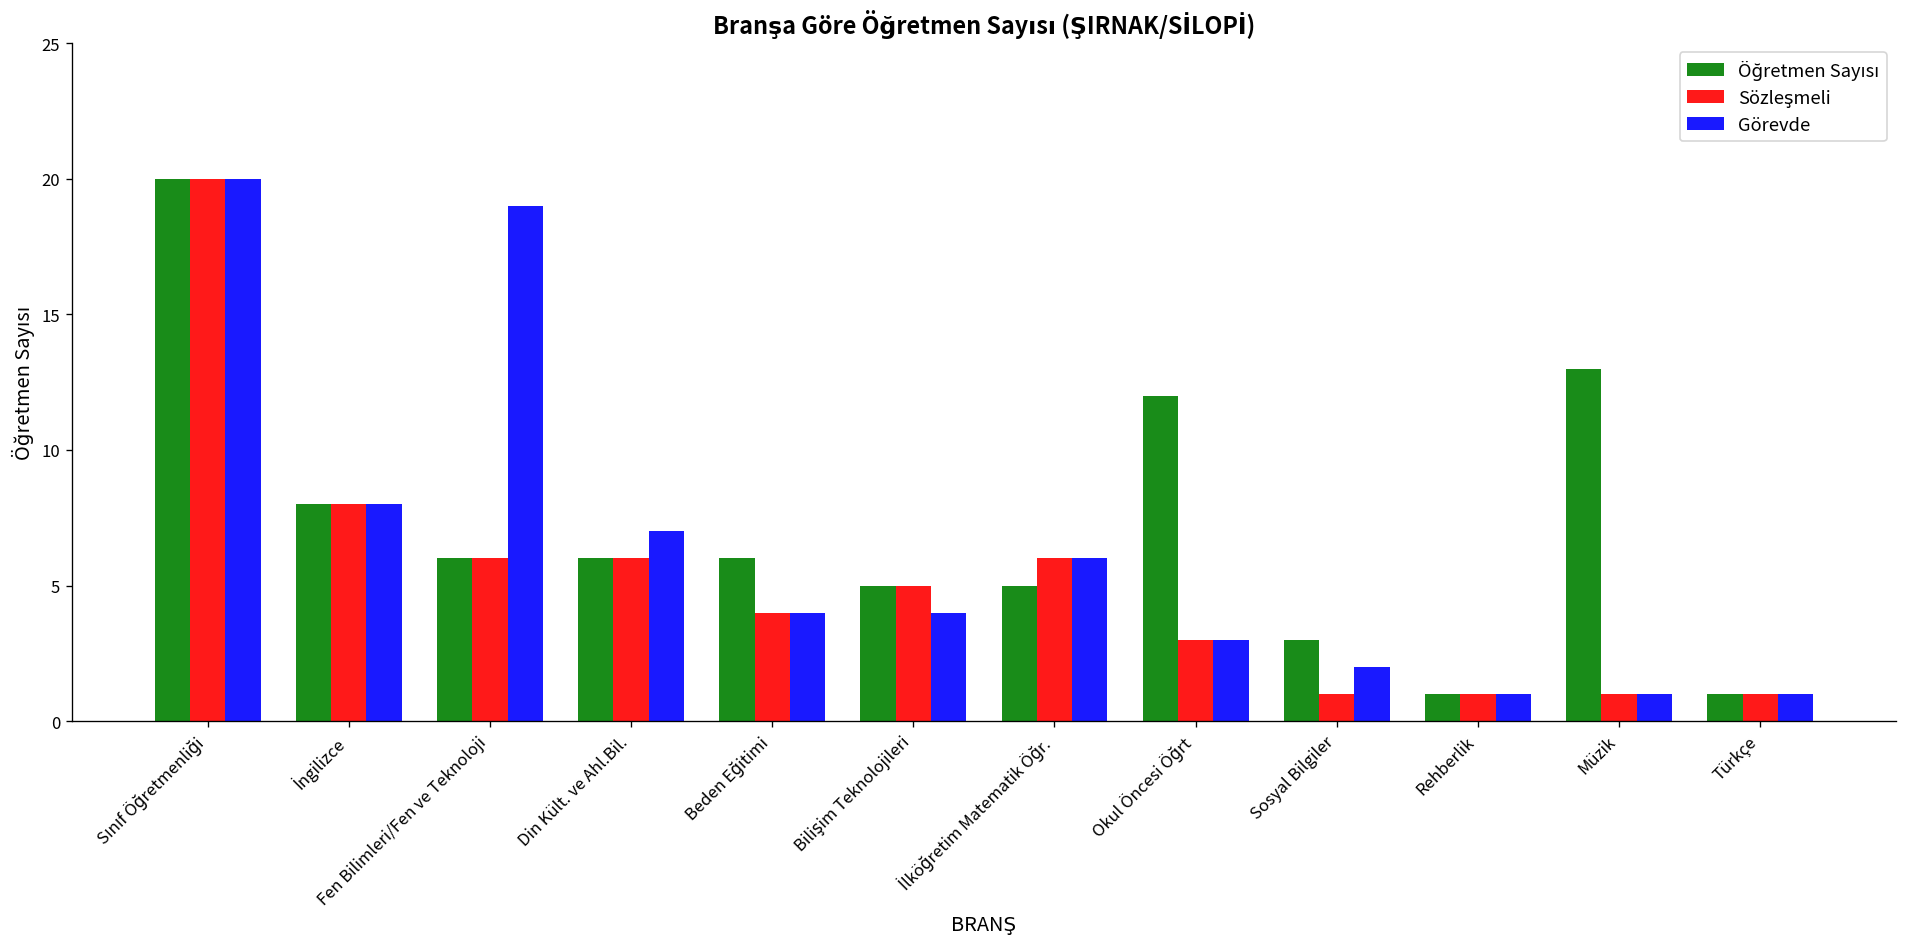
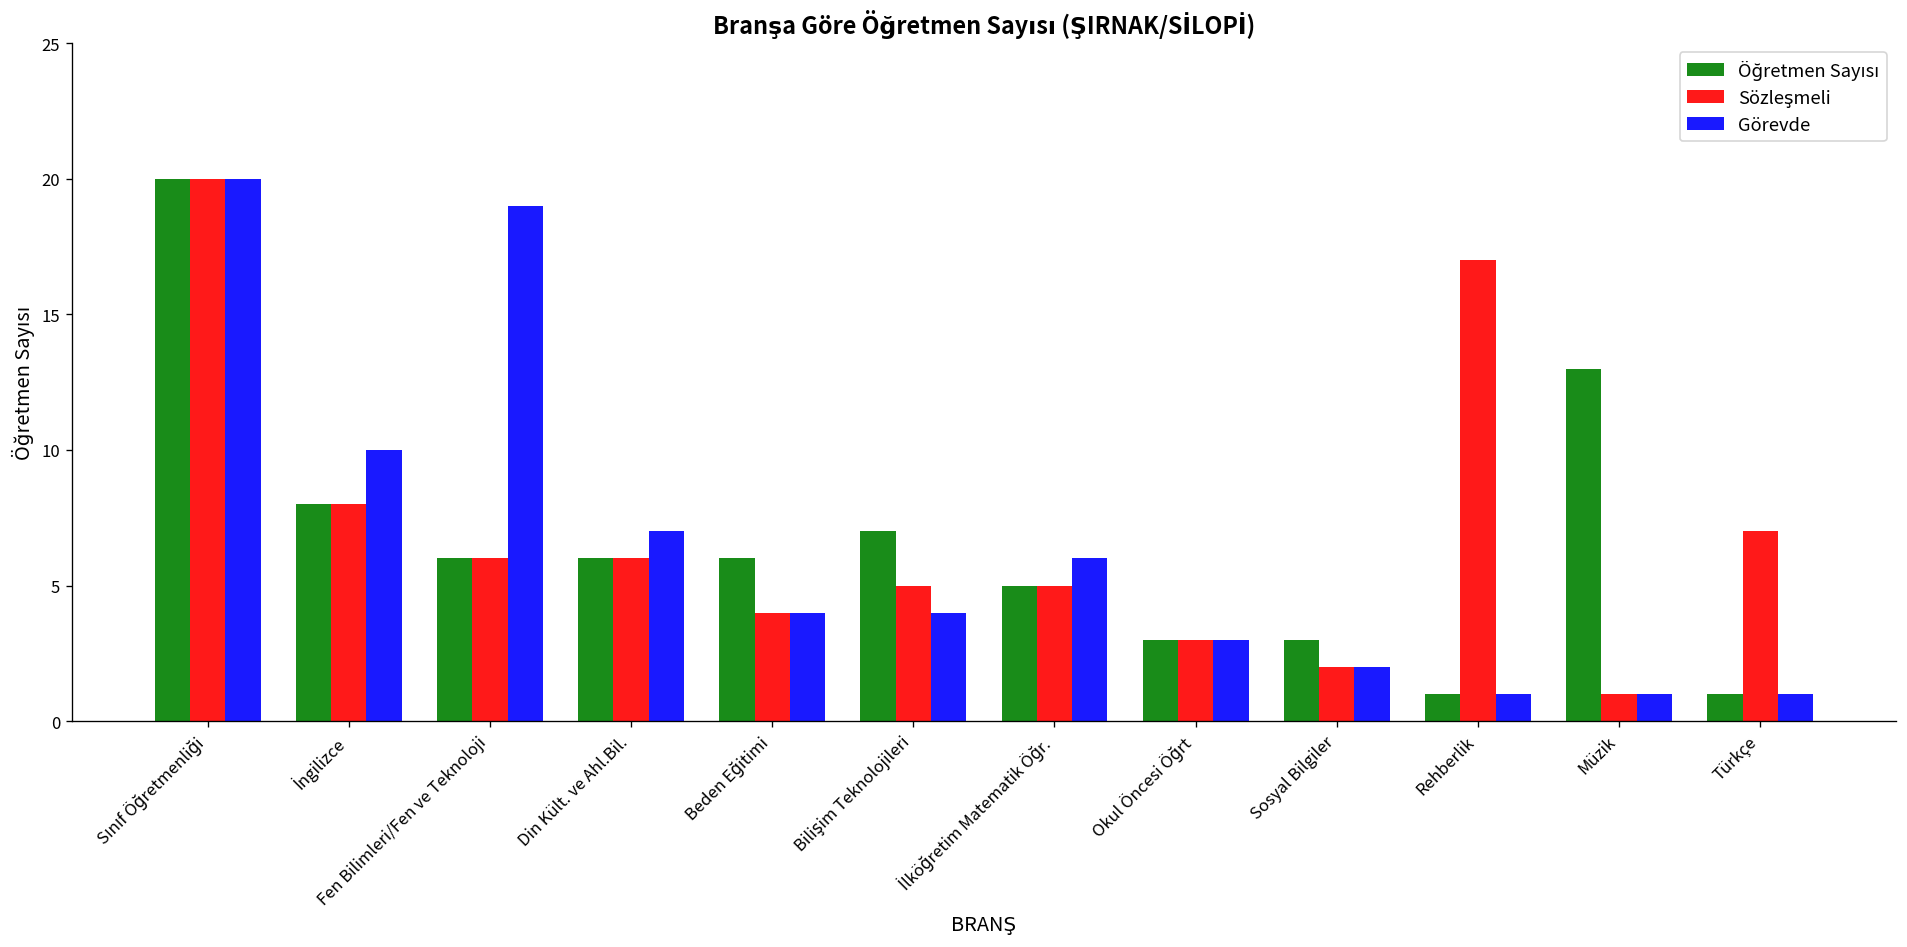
  {
    "Öğretmen Sayısı": {
      "Sınıf Öğretmenliği": 20,
      "İngilizce": 8,
      "Fen Bilimleri/Fen ve Teknoloji": 6,
      "Din Kült. ve Ahl.Bil.": 6,
      "Beden Eğitimi": 6,
-     "Bilişim Teknolojileri": 5,
+     "Bilişim Teknolojileri": 7,
      "İlköğretim Matematik Öğr.": 5,
-     "Okul Öncesi Öğrt": 12,
+     "Okul Öncesi Öğrt": 3,
      "Sosyal Bilgiler": 3,
      "Rehberlik": 1,
      "Müzik": 13,
      "Türkçe": 1
    },
    "Sözleşmeli": {
      "Sınıf Öğretmenliği": 20,
      "İngilizce": 8,
      "Fen Bilimleri/Fen ve Teknoloji": 6,
      "Din Kült. ve Ahl.Bil.": 6,
      "Beden Eğitimi": 4,
      "Bilişim Teknolojileri": 5,
-     "İlköğretim Matematik Öğr.": 6,
+     "İlköğretim Matematik Öğr.": 5,
      "Okul Öncesi Öğrt": 3,
-     "Sosyal Bilgiler": 1,
-     "Rehberlik": 1,
+     "Sosyal Bilgiler": 2,
+     "Rehberlik": 17,
      "Müzik": 1,
-     "Türkçe": 1
+     "Türkçe": 7
    },
    "Görevde": {
      "Sınıf Öğretmenliği": 20,
-     "İngilizce": 8,
+     "İngilizce": 10,
      "Fen Bilimleri/Fen ve Teknoloji": 19,
      "Din Kült. ve Ahl.Bil.": 7,
      "Beden Eğitimi": 4,
      "Bilişim Teknolojileri": 4,
      "İlköğretim Matematik Öğr.": 6,
      "Okul Öncesi Öğrt": 3,
      "Sosyal Bilgiler": 2,
      "Rehberlik": 1,
      "Müzik": 1,
      "Türkçe": 1
    }
  }
